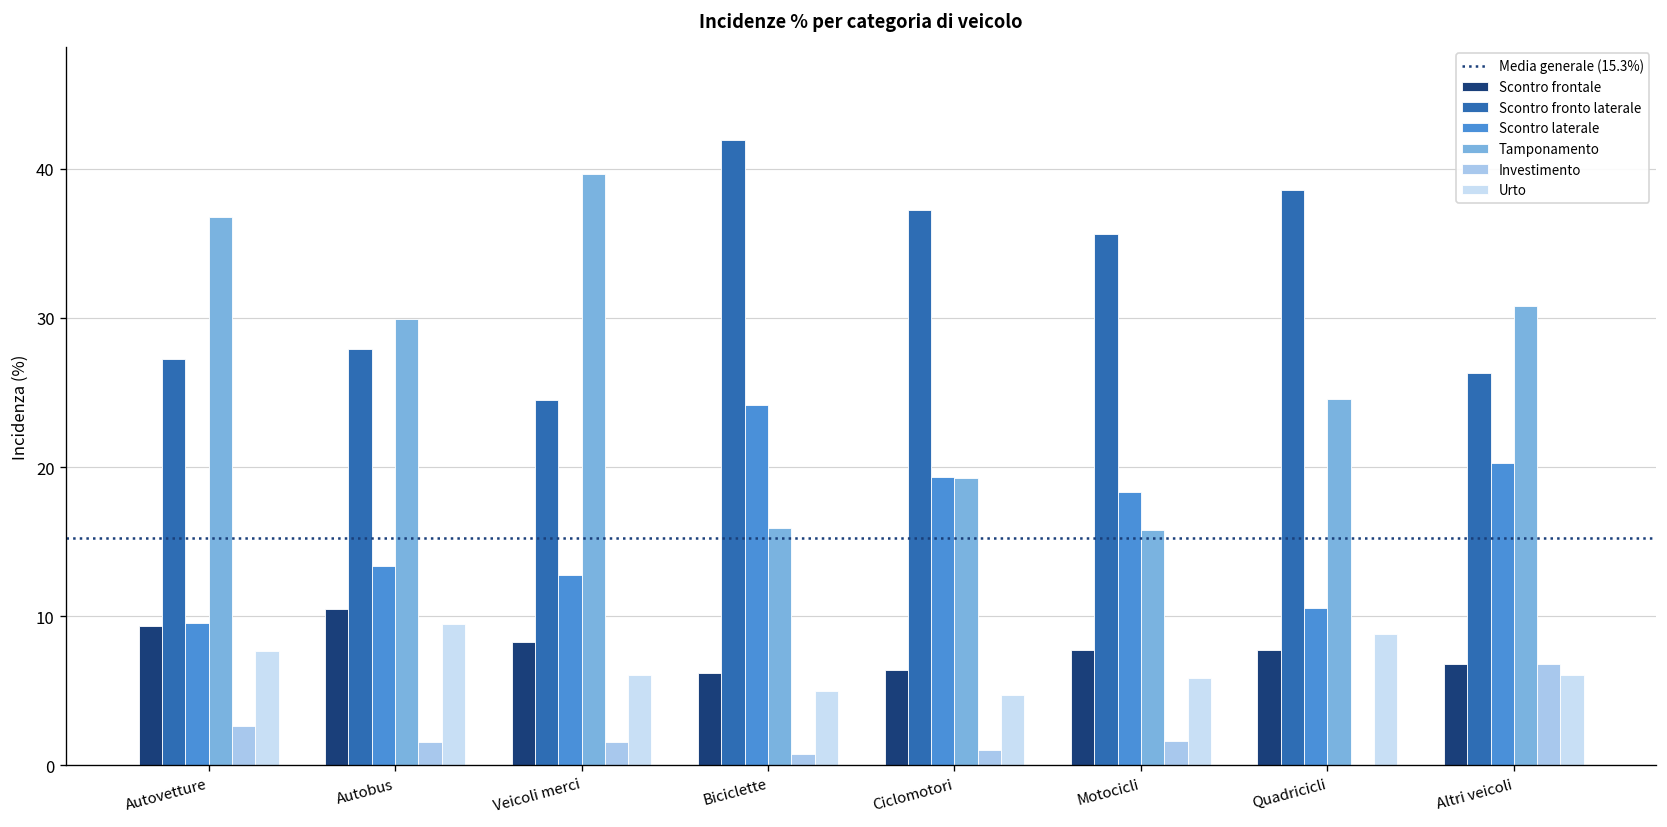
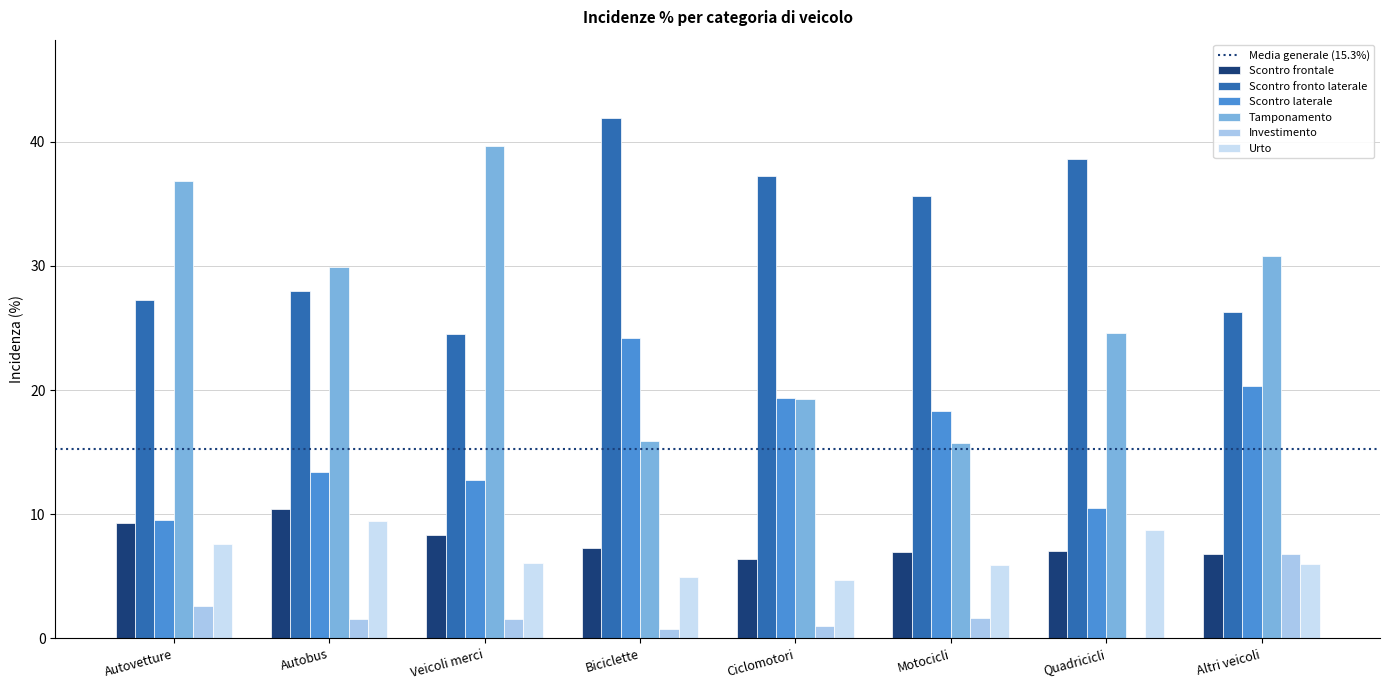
  {
    "Scontro frontale": {
      "Autovetture": 9.3,
      "Autobus": 10.5,
      "Veicoli merci": 8.3,
-     "Biciclette": 6.2,
+     "Biciclette": 7.3,
      "Ciclomotori": 6.4,
-     "Motocicli": 7.7,
-     "Quadricicli": 7.7,
+     "Motocicli": 7.0,
+     "Quadricicli": 7.0,
      "Altri veicoli": 6.8
    }
  }
